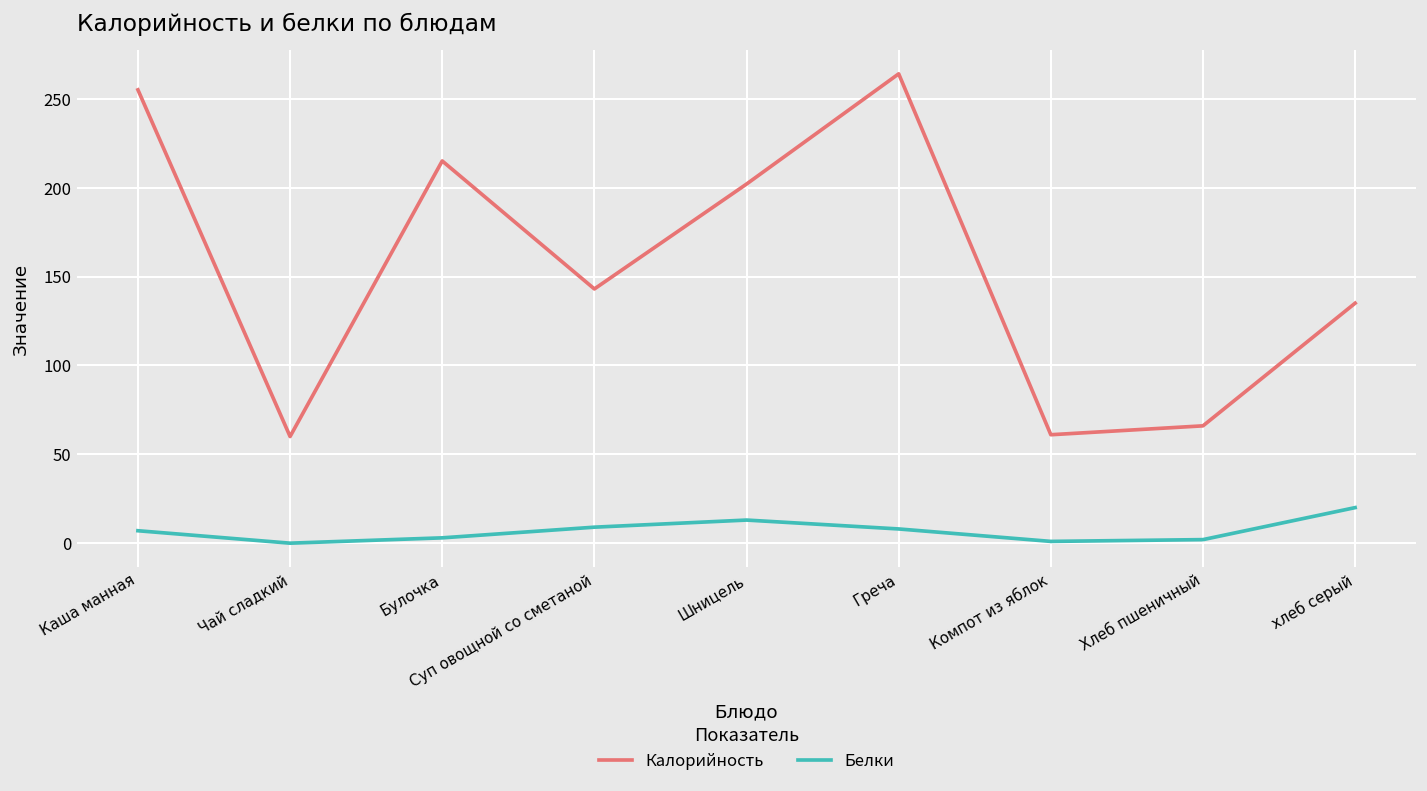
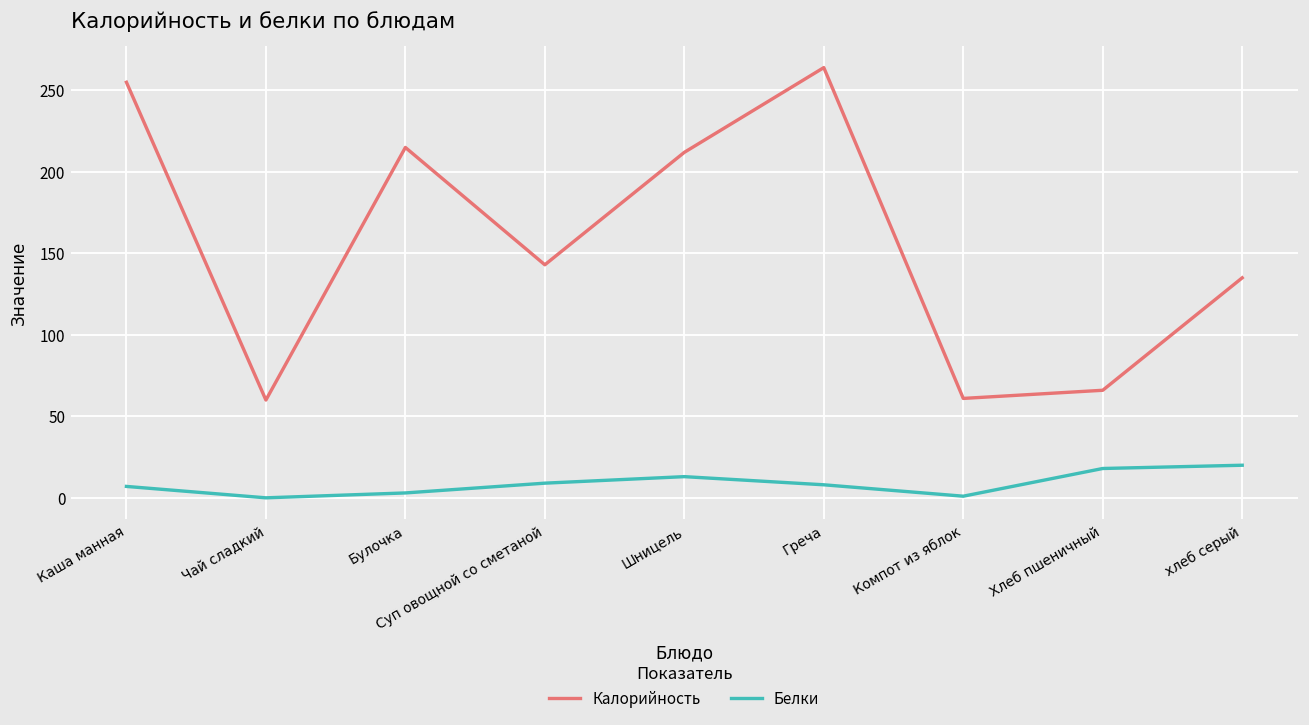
  {
    "Калорийность": {
      "Каша манная": 255,
      "Чай сладкий": 60,
      "Булочка": 215,
      "Суп овощной со сметаной": 143,
-     "Шницель": 202,
+     "Шницель": 212,
      "Греча": 264,
      "Компот из яблок": 61,
      "Хлеб пшеничный": 66,
      "хлеб серый": 135
    },
    "Белки": {
      "Каша манная": 7,
      "Чай сладкий": 0,
      "Булочка": 3,
      "Суп овощной со сметаной": 9,
      "Шницель": 13,
      "Греча": 8,
      "Компот из яблок": 1,
-     "Хлеб пшеничный": 2,
+     "Хлеб пшеничный": 18,
      "хлеб серый": 20
    }
  }
